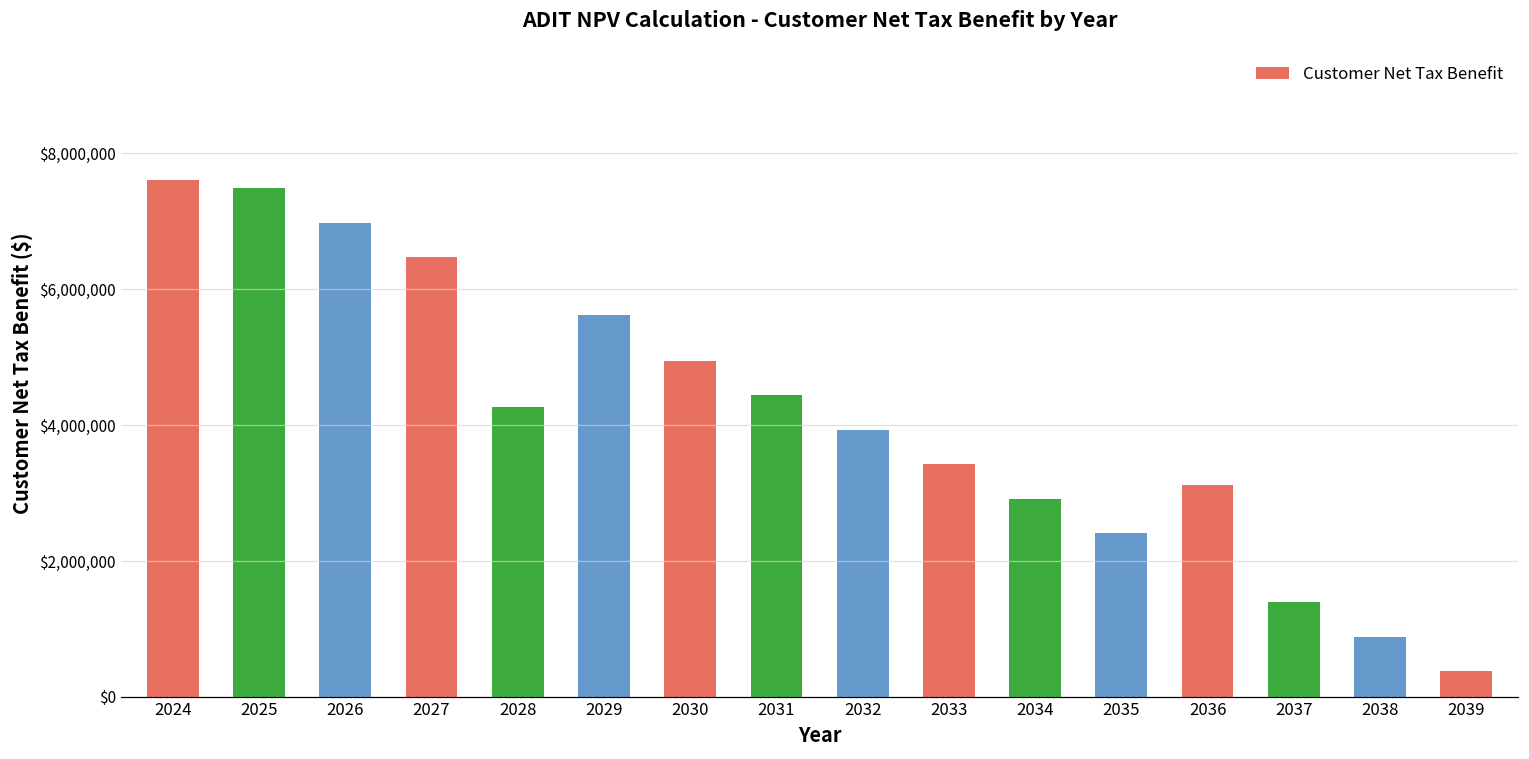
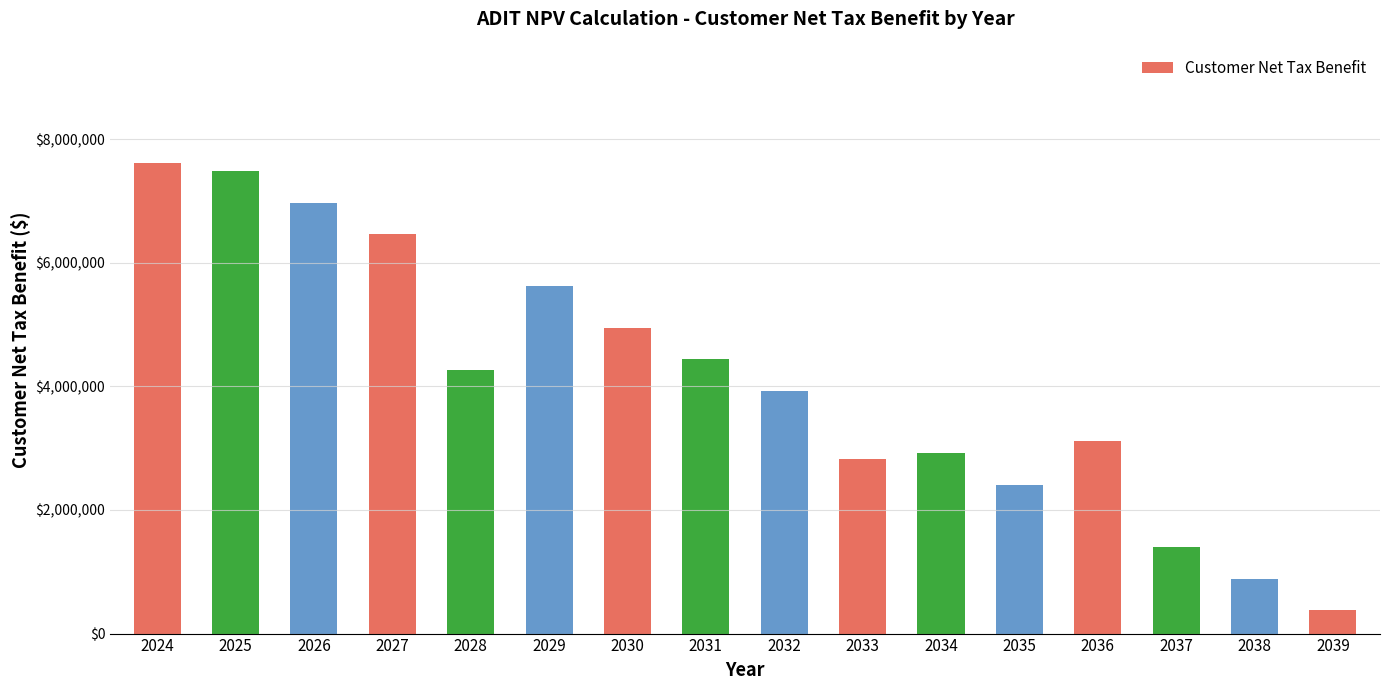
  {
    "2024": "$7,600,000",
    "2025": "$7,500,000",
    "2026": "$7,000,000",
    "2027": "$6,500,000",
    "2028": "$4,300,000",
    "2029": "$5,600,000",
    "2030": "$4,900,000",
    "2031": "$4,400,000",
    "2032": "$3,900,000",
-   "2033": "$3,400,000",
+   "2033": "$2,800,000",
    "2034": "$2,900,000",
    "2035": "$2,400,000",
    "2036": "$3,100,000",
    "2037": "$1,400,000",
    "2038": "$900,000",
    "2039": "$400,000"
  }
